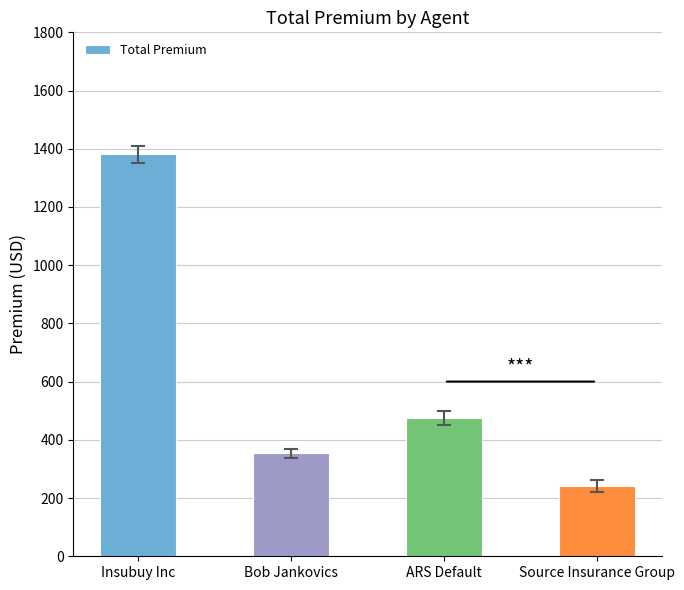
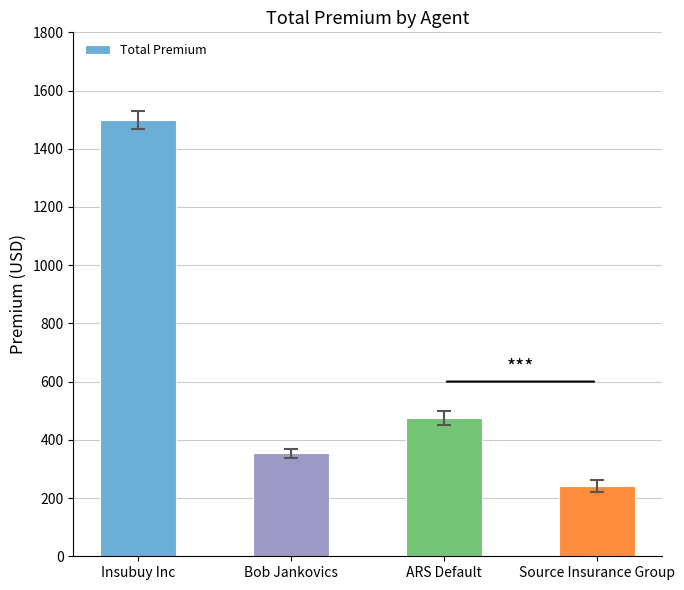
  {
    "Total Premium": {
-     "Insubuy Inc": 1380,
+     "Insubuy Inc": 1500,
      "Bob Jankovics": 350,
      "ARS Default": 480,
      "Source Insurance Group": 240
    }
  }
